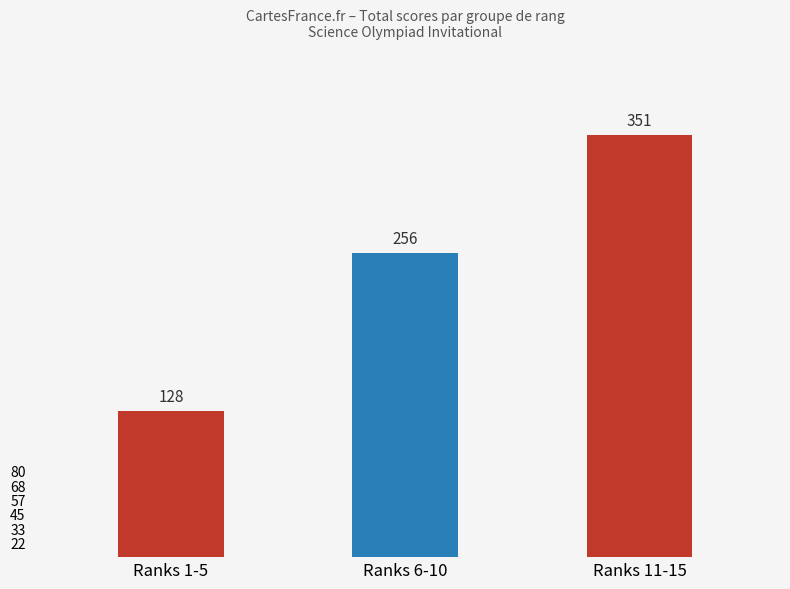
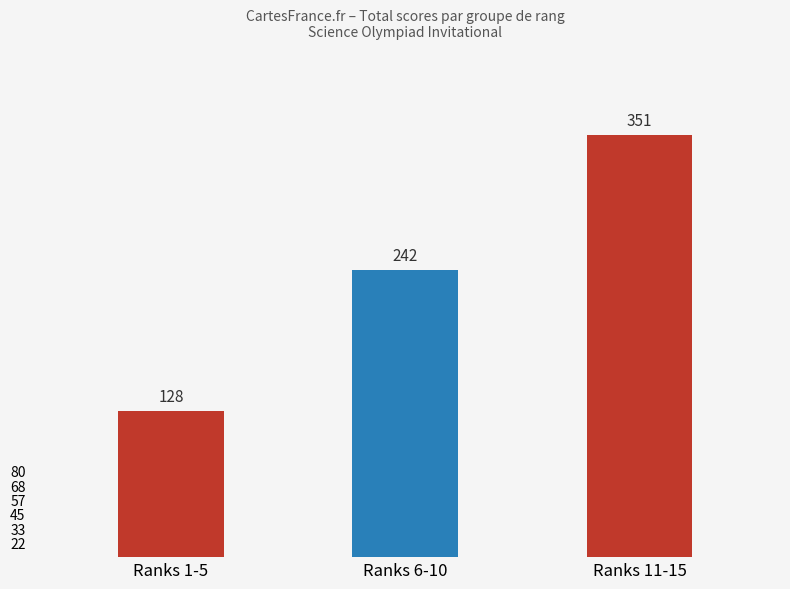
  {
    "Ranks 1-5": 128,
-   "Ranks 6-10": 256,
+   "Ranks 6-10": 242,
    "Ranks 11-15": 351
  }
